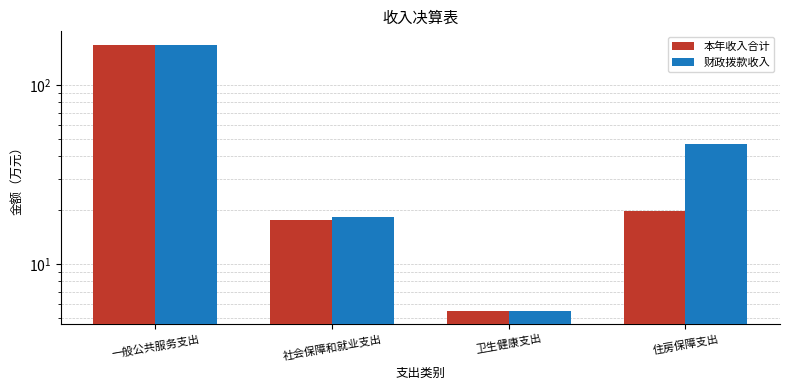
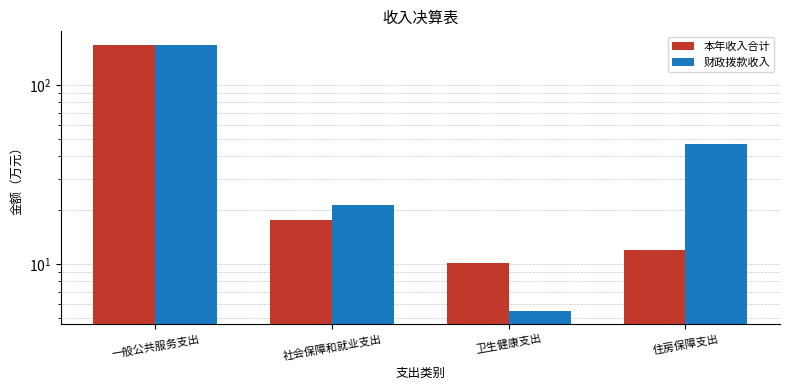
  {
    "本年收入合计": {
      "一般公共服务支出": 170,
      "社会保障和就业支出": 18,
-     "卫生健康支出": 5.5,
-     "住房保障支出": 20
+     "卫生健康支出": 10,
+     "住房保障支出": 12
    },
    "财政拨款收入": {
      "一般公共服务支出": 170,
-     "社会保障和就业支出": 18,
+     "社会保障和就业支出": 21,
      "卫生健康支出": 5.5,
      "住房保障支出": 47
    }
  }
